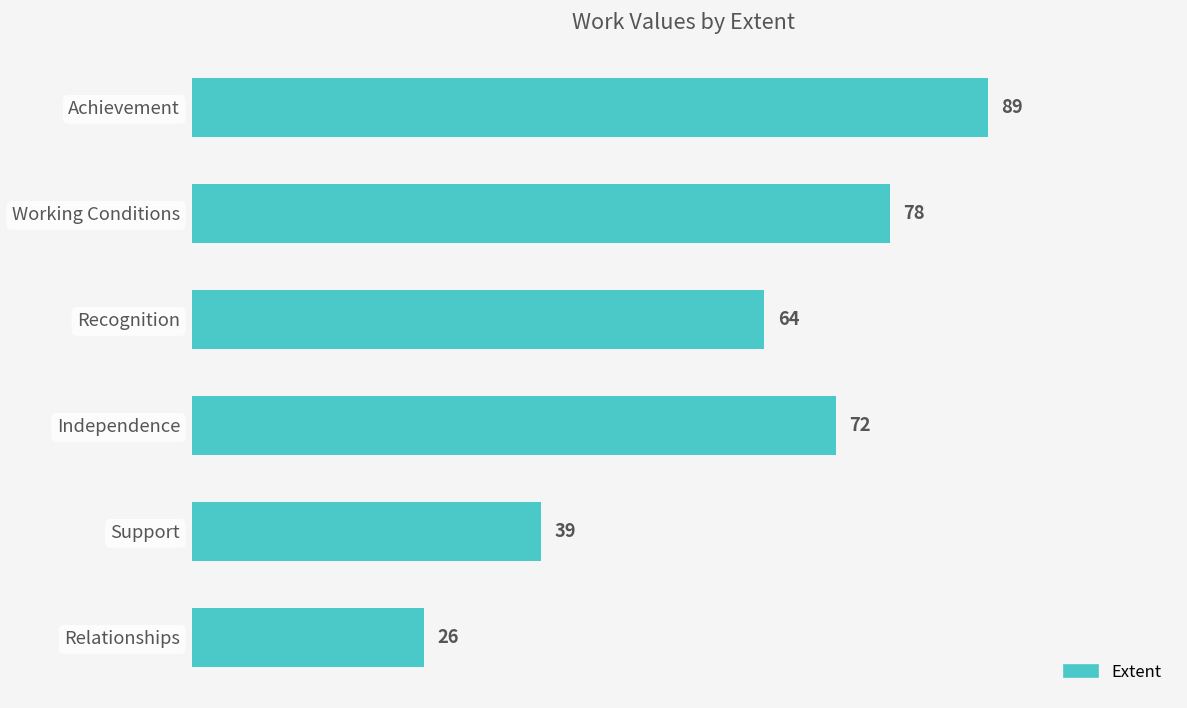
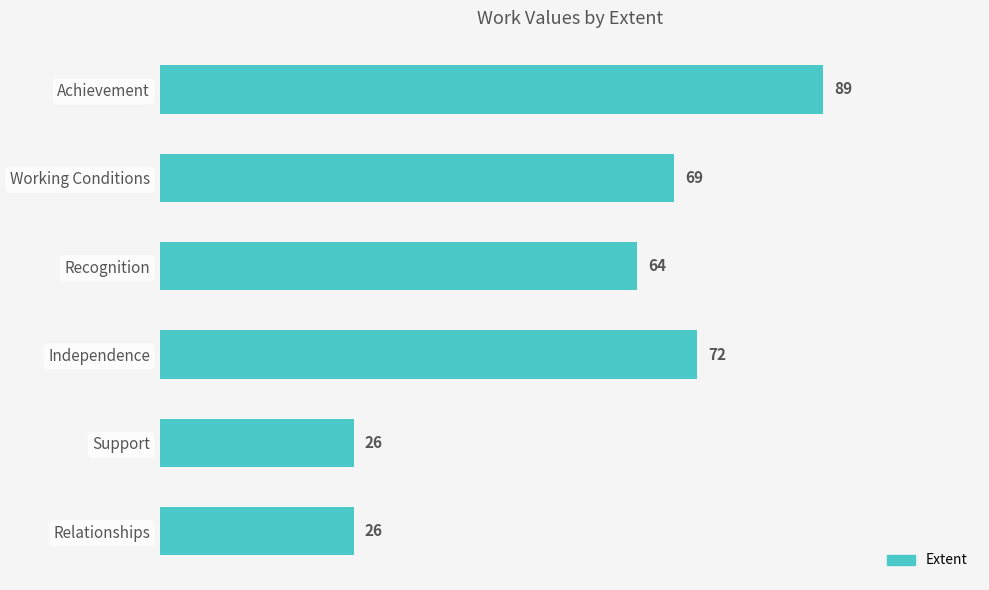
  {
    "Achievement": 89,
-   "Working Conditions": 78,
+   "Working Conditions": 69,
    "Recognition": 64,
    "Independence": 72,
-   "Support": 39,
+   "Support": 26,
    "Relationships": 26
  }
